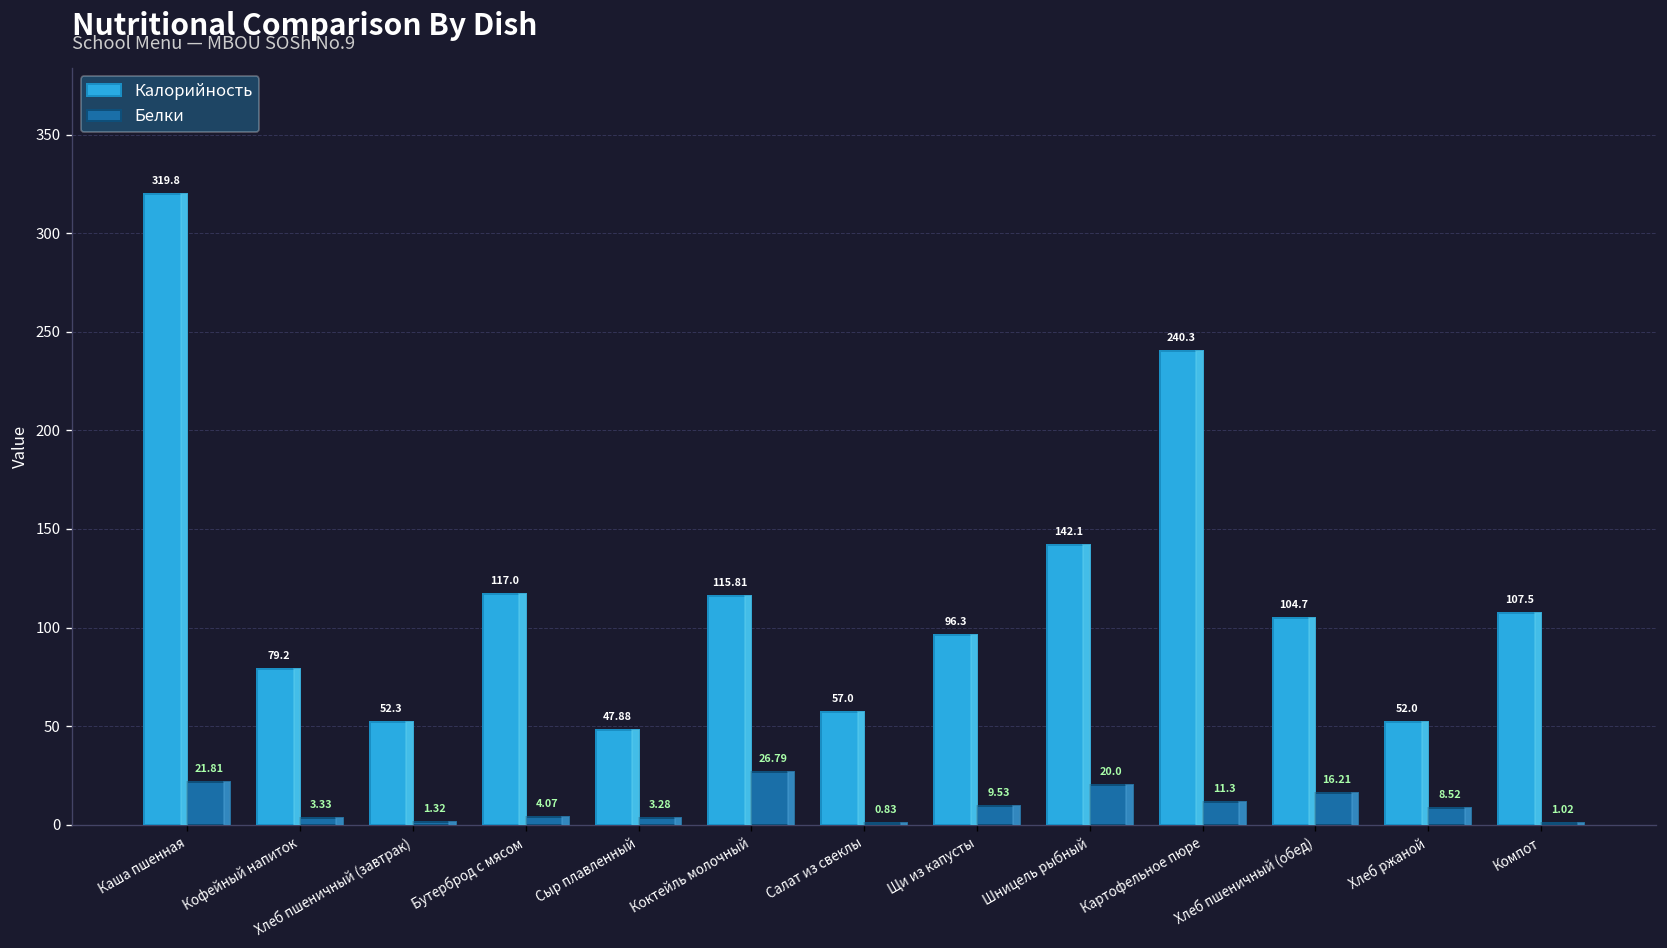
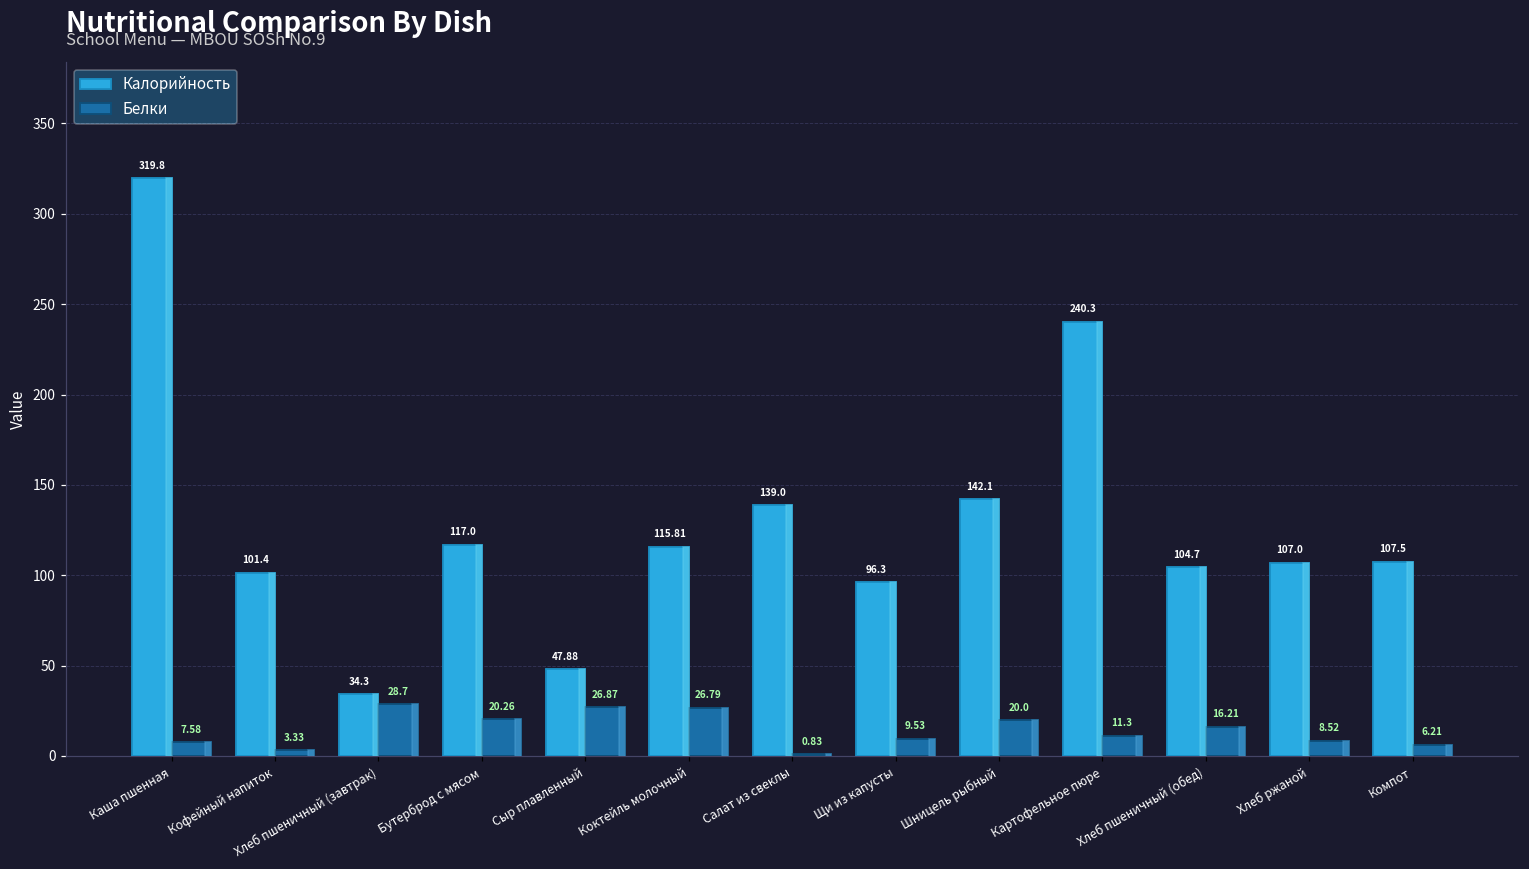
  {
    "Калорийность": {
      "Каша пшенная": 319.8,
-     "Кофейный напиток": 79.2,
-     "Хлеб пшеничный (завтрак)": 52.3,
+     "Кофейный напиток": 101.4,
+     "Хлеб пшеничный (завтрак)": 34.3,
      "Бутерброд с мясом": 117.0,
      "Сыр плавленный": 47.88,
      "Коктейль молочный": 115.81,
-     "Салат из свеклы": 57.0,
+     "Салат из свеклы": 139.0,
      "Щи из капусты": 96.3,
      "Шницель рыбный": 142.1,
      "Картофельное пюре": 240.3,
      "Хлеб пшеничный (обед)": 104.7,
-     "Хлеб ржаной": 52.0,
+     "Хлеб ржаной": 107.0,
      "Компот": 107.5
    },
    "Белки": {
-     "Каша пшенная": 21.81,
+     "Каша пшенная": 7.58,
      "Кофейный напиток": 3.33,
-     "Хлеб пшеничный (завтрак)": 1.32,
-     "Бутерброд с мясом": 4.07,
-     "Сыр плавленный": 3.28,
+     "Хлеб пшеничный (завтрак)": 28.7,
+     "Бутерброд с мясом": 20.26,
+     "Сыр плавленный": 26.87,
      "Коктейль молочный": 26.79,
      "Салат из свеклы": 0.83,
      "Щи из капусты": 9.53,
      "Шницель рыбный": 20.0,
      "Картофельное пюре": 11.3,
      "Хлеб пшеничный (обед)": 16.21,
      "Хлеб ржаной": 8.52,
-     "Компот": 1.02
+     "Компот": 6.21
    }
  }
